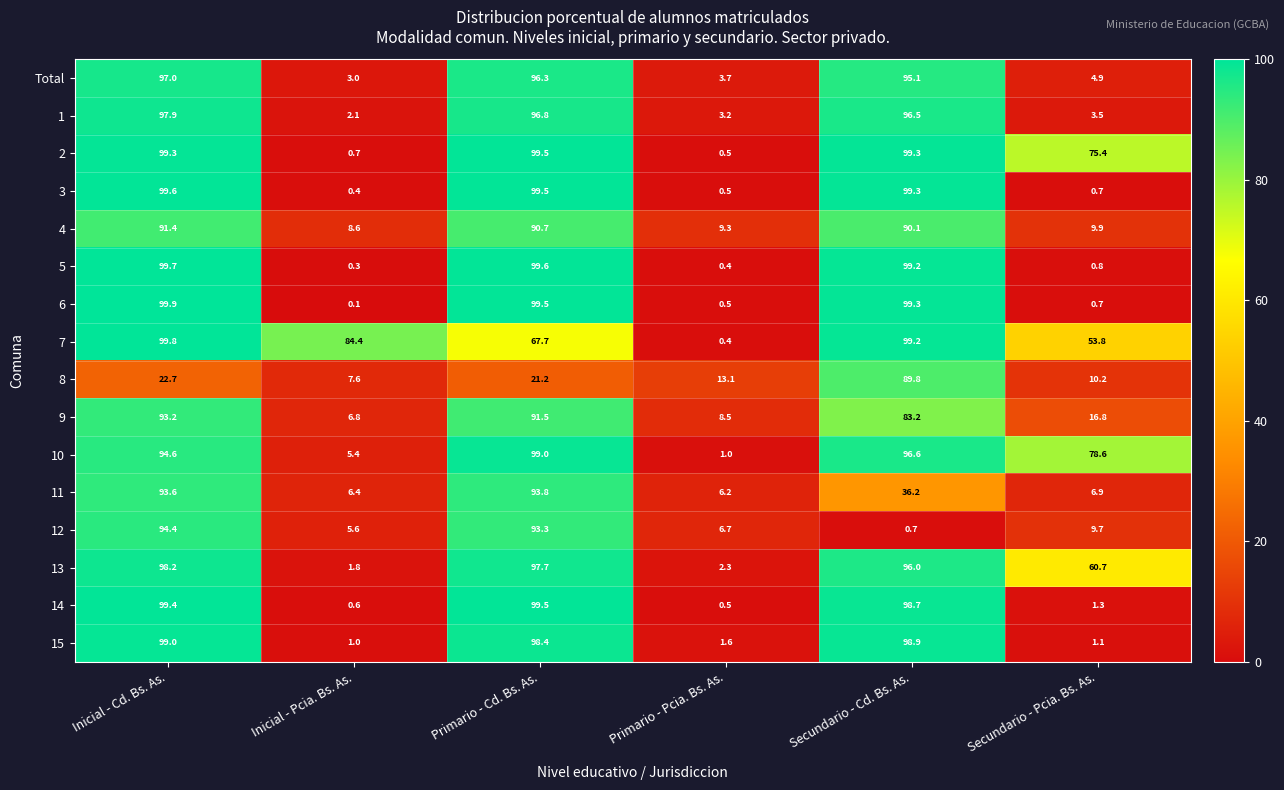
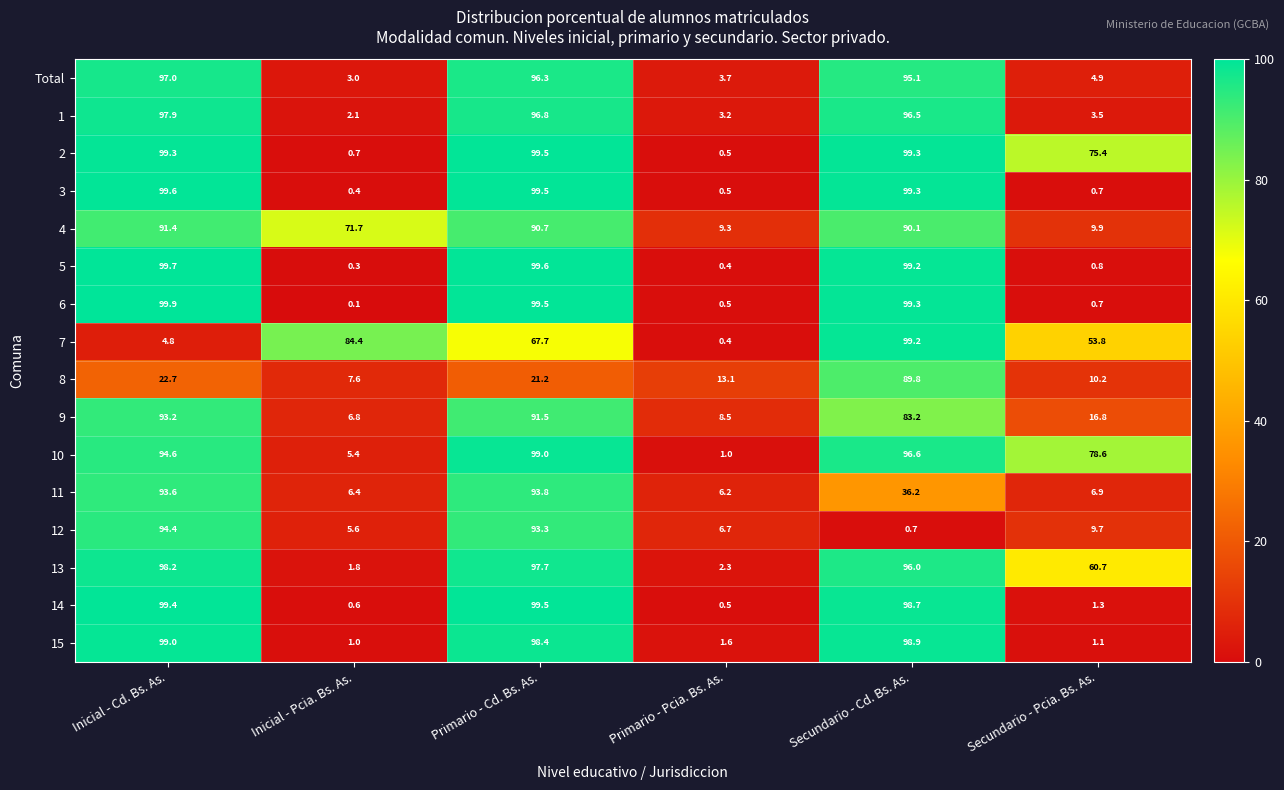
  {
    "Total": {
      "Inicial - Cd. Bs. As.": 97.0,
      "Inicial - Pcia. Bs. As.": 3.0,
      "Primario - Cd. Bs. As.": 96.3,
      "Primario - Pcia. Bs. As.": 3.7,
      "Secundario - Cd. Bs. As.": 95.1,
      "Secundario - Pcia. Bs. As.": 4.9
    },
    "1": {
      "Inicial - Cd. Bs. As.": 97.9,
      "Inicial - Pcia. Bs. As.": 2.1,
      "Primario - Cd. Bs. As.": 96.8,
      "Primario - Pcia. Bs. As.": 3.2,
      "Secundario - Cd. Bs. As.": 96.5,
      "Secundario - Pcia. Bs. As.": 3.5
    },
    "2": {
      "Inicial - Cd. Bs. As.": 99.3,
      "Inicial - Pcia. Bs. As.": 0.7,
      "Primario - Cd. Bs. As.": 99.5,
      "Primario - Pcia. Bs. As.": 0.5,
      "Secundario - Cd. Bs. As.": 99.3,
      "Secundario - Pcia. Bs. As.": 75.4
    },
    "3": {
      "Inicial - Cd. Bs. As.": 99.6,
      "Inicial - Pcia. Bs. As.": 0.4,
      "Primario - Cd. Bs. As.": 99.5,
      "Primario - Pcia. Bs. As.": 0.5,
      "Secundario - Cd. Bs. As.": 99.3,
      "Secundario - Pcia. Bs. As.": 0.7
    },
    "4": {
      "Inicial - Cd. Bs. As.": 91.4,
-     "Inicial - Pcia. Bs. As.": 8.6,
+     "Inicial - Pcia. Bs. As.": 71.7,
      "Primario - Cd. Bs. As.": 90.7,
      "Primario - Pcia. Bs. As.": 9.3,
      "Secundario - Cd. Bs. As.": 90.1,
      "Secundario - Pcia. Bs. As.": 9.9
    },
    "5": {
      "Inicial - Cd. Bs. As.": 99.7,
      "Inicial - Pcia. Bs. As.": 0.3,
      "Primario - Cd. Bs. As.": 99.6,
      "Primario - Pcia. Bs. As.": 0.4,
      "Secundario - Cd. Bs. As.": 99.2,
      "Secundario - Pcia. Bs. As.": 0.8
    },
    "6": {
      "Inicial - Cd. Bs. As.": 99.9,
      "Inicial - Pcia. Bs. As.": 0.1,
      "Primario - Cd. Bs. As.": 99.5,
      "Primario - Pcia. Bs. As.": 0.5,
      "Secundario - Cd. Bs. As.": 99.3,
      "Secundario - Pcia. Bs. As.": 0.7
    },
    "7": {
-     "Inicial - Cd. Bs. As.": 99.8,
+     "Inicial - Cd. Bs. As.": 4.8,
      "Inicial - Pcia. Bs. As.": 84.4,
      "Primario - Cd. Bs. As.": 67.7,
      "Primario - Pcia. Bs. As.": 0.4,
      "Secundario - Cd. Bs. As.": 99.2,
      "Secundario - Pcia. Bs. As.": 53.8
    },
    "8": {
      "Inicial - Cd. Bs. As.": 22.7,
      "Inicial - Pcia. Bs. As.": 7.6,
      "Primario - Cd. Bs. As.": 21.2,
      "Primario - Pcia. Bs. As.": 13.1,
      "Secundario - Cd. Bs. As.": 89.8,
      "Secundario - Pcia. Bs. As.": 10.2
    },
    "9": {
      "Inicial - Cd. Bs. As.": 93.2,
      "Inicial - Pcia. Bs. As.": 6.8,
      "Primario - Cd. Bs. As.": 91.5,
      "Primario - Pcia. Bs. As.": 8.5,
      "Secundario - Cd. Bs. As.": 83.2,
      "Secundario - Pcia. Bs. As.": 16.8
    },
    "10": {
      "Inicial - Cd. Bs. As.": 94.6,
      "Inicial - Pcia. Bs. As.": 5.4,
      "Primario - Cd. Bs. As.": 99.0,
      "Primario - Pcia. Bs. As.": 1.0,
      "Secundario - Cd. Bs. As.": 96.6,
      "Secundario - Pcia. Bs. As.": 78.6
    },
    "11": {
      "Inicial - Cd. Bs. As.": 93.6,
      "Inicial - Pcia. Bs. As.": 6.4,
      "Primario - Cd. Bs. As.": 93.8,
      "Primario - Pcia. Bs. As.": 6.2,
      "Secundario - Cd. Bs. As.": 36.2,
      "Secundario - Pcia. Bs. As.": 6.9
    },
    "12": {
      "Inicial - Cd. Bs. As.": 94.4,
      "Inicial - Pcia. Bs. As.": 5.6,
      "Primario - Cd. Bs. As.": 93.3,
      "Primario - Pcia. Bs. As.": 6.7,
      "Secundario - Cd. Bs. As.": 0.7,
      "Secundario - Pcia. Bs. As.": 9.7
    },
    "13": {
      "Inicial - Cd. Bs. As.": 98.2,
      "Inicial - Pcia. Bs. As.": 1.8,
      "Primario - Cd. Bs. As.": 97.7,
      "Primario - Pcia. Bs. As.": 2.3,
      "Secundario - Cd. Bs. As.": 96.0,
      "Secundario - Pcia. Bs. As.": 60.7
    },
    "14": {
      "Inicial - Cd. Bs. As.": 99.4,
      "Inicial - Pcia. Bs. As.": 0.6,
      "Primario - Cd. Bs. As.": 99.5,
      "Primario - Pcia. Bs. As.": 0.5,
      "Secundario - Cd. Bs. As.": 98.7,
      "Secundario - Pcia. Bs. As.": 1.3
    },
    "15": {
      "Inicial - Cd. Bs. As.": 99.0,
      "Inicial - Pcia. Bs. As.": 1.0,
      "Primario - Cd. Bs. As.": 98.4,
      "Primario - Pcia. Bs. As.": 1.6,
      "Secundario - Cd. Bs. As.": 98.9,
      "Secundario - Pcia. Bs. As.": 1.1
    }
  }
